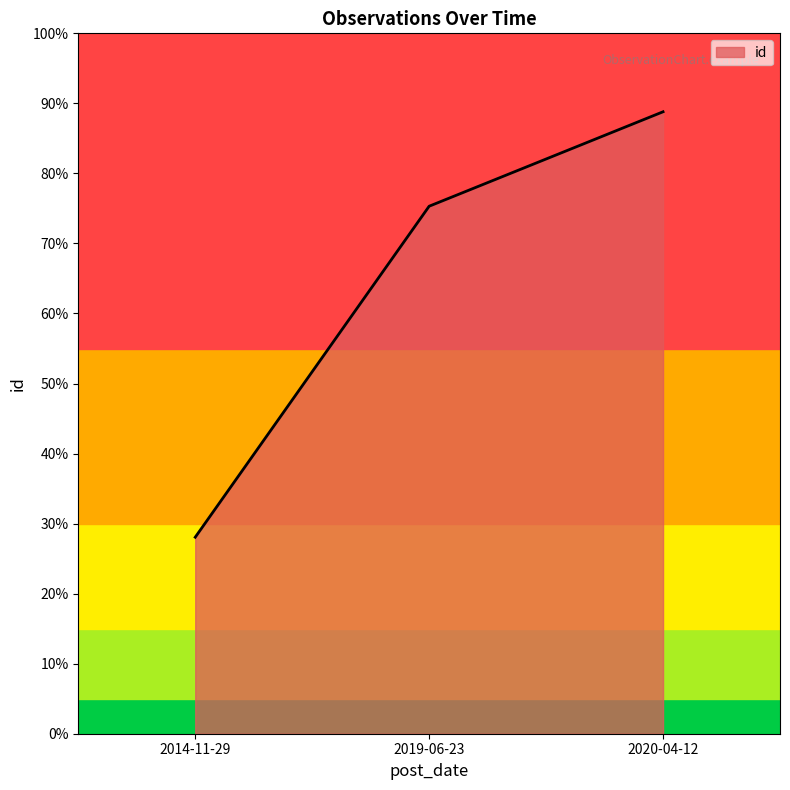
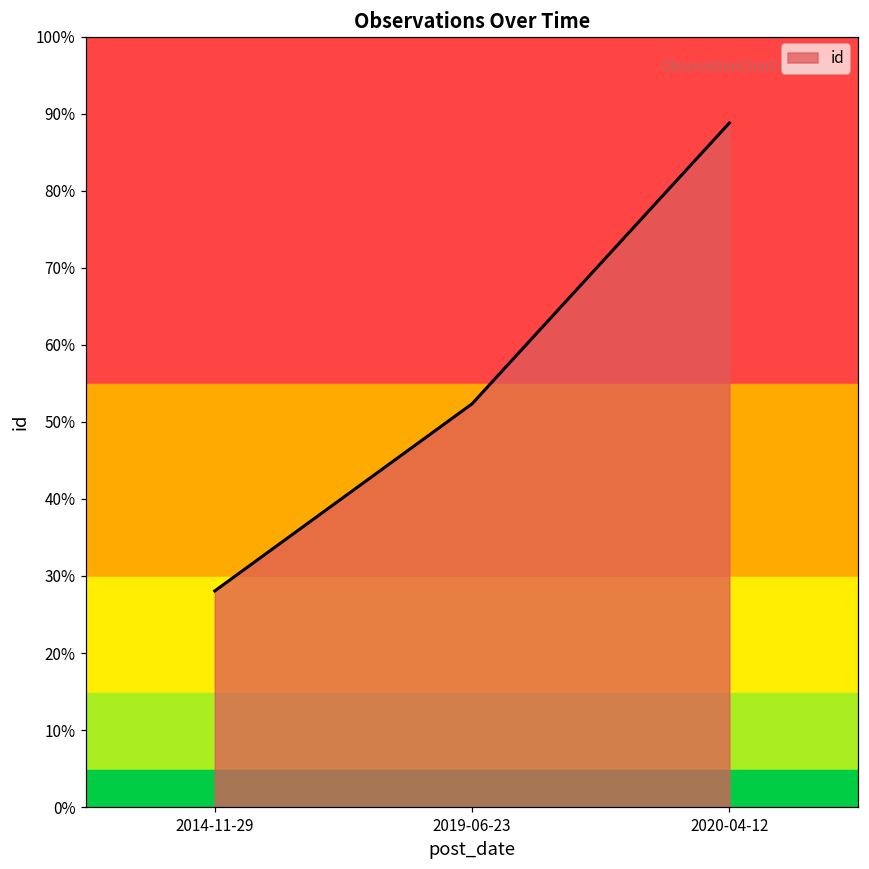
  {
    "2014-11-29": "28%",
-   "2019-06-23": "75%",
+   "2019-06-23": "52%",
    "2020-04-12": "89%"
  }
